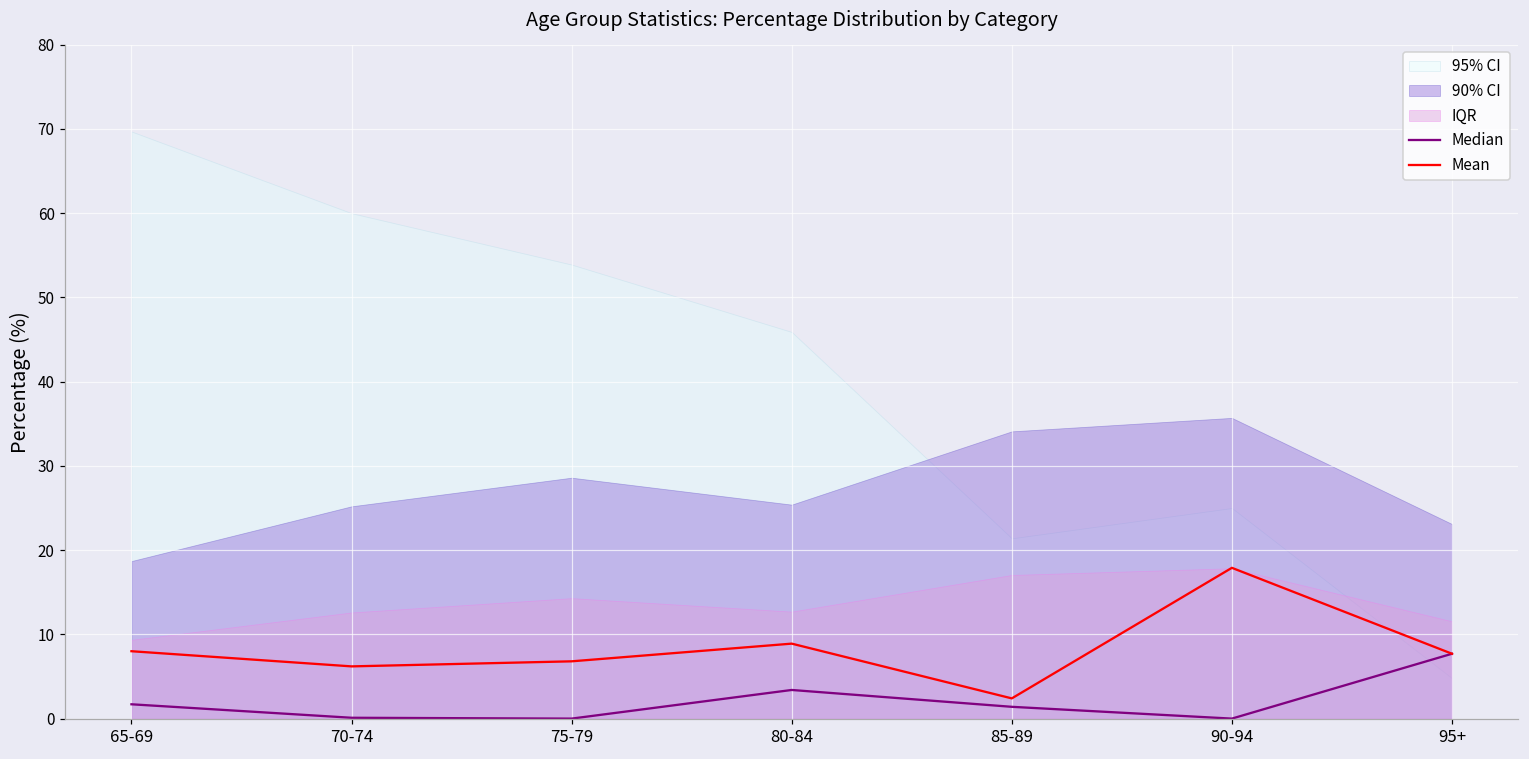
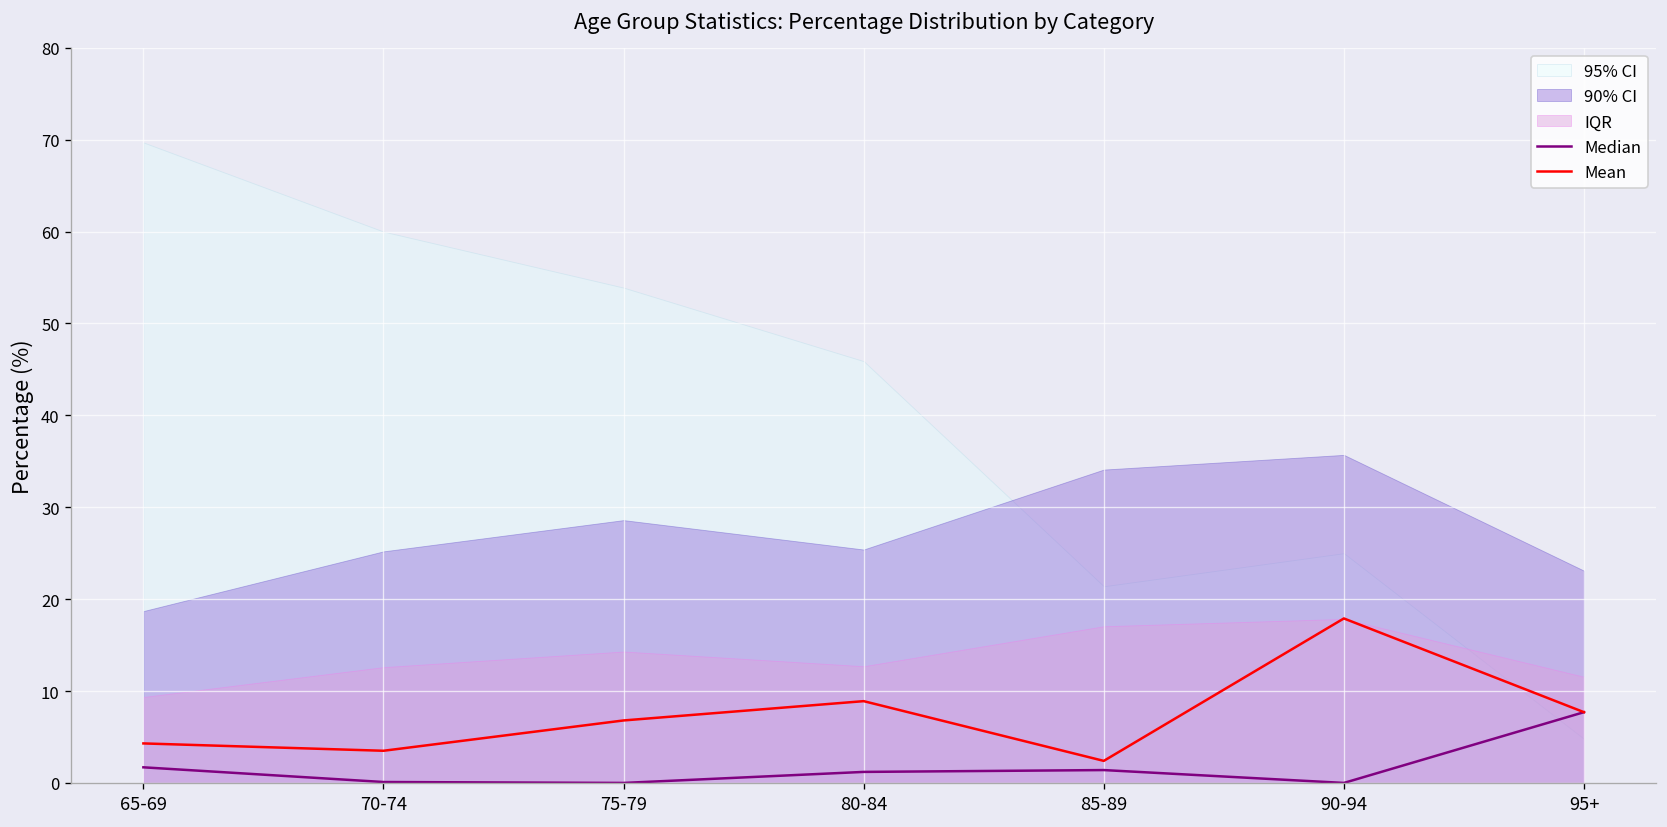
  {
    "Median": {
      "65-69": 2,
      "70-74": 0,
      "75-79": 0,
-     "80-84": 3,
+     "80-84": 1,
      "85-89": 1,
      "90-94": 0
    },
    "95% CI": {
      "65-69": 70,
      "70-74": 60,
      "75-79": 54,
      "80-84": 46,
      "85-89": 21,
      "90-94": 25,
      "95+": 5
    },
    "Mean": {
-     "65-69": 8,
-     "70-74": 6,
+     "65-69": 4,
+     "70-74": 4,
      "75-79": 7,
      "80-84": 9,
      "85-89": 2
    }
  }
